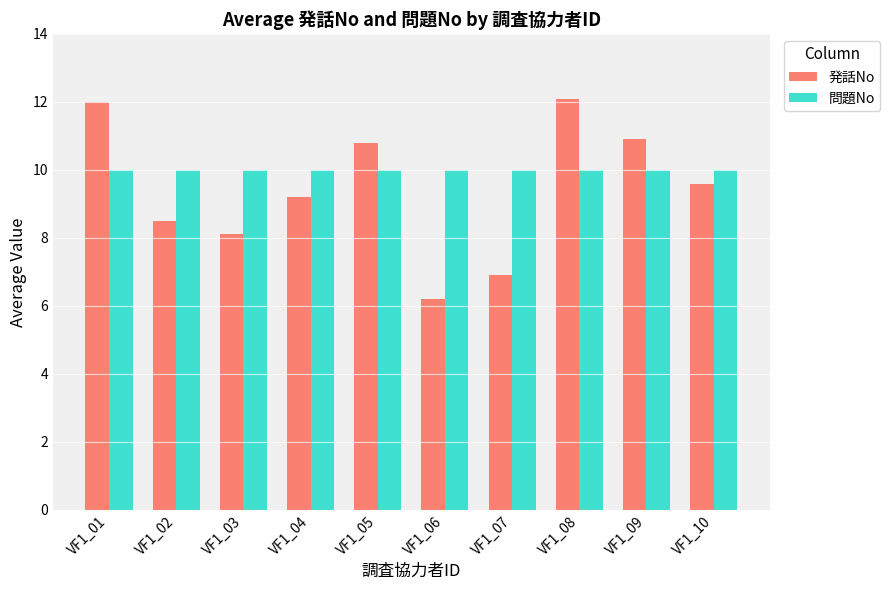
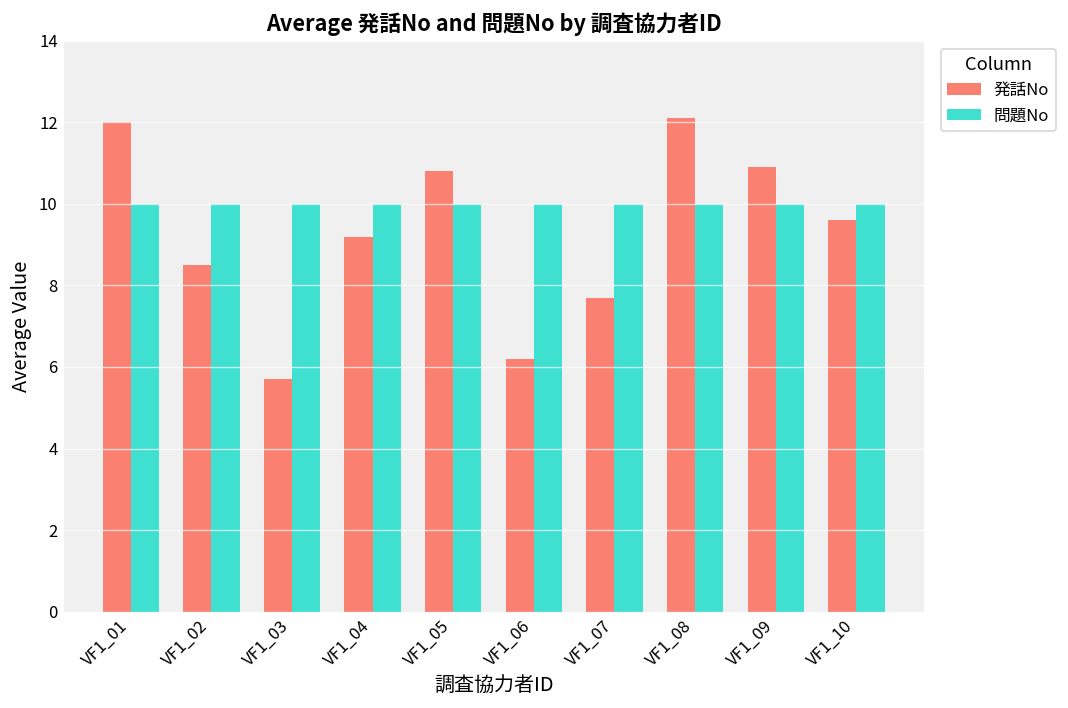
  {
    "発話No": {
      "VF1_01": 12.0,
      "VF1_02": 8.5,
-     "VF1_03": 8.1,
+     "VF1_03": 5.7,
      "VF1_04": 9.2,
      "VF1_05": 10.8,
      "VF1_06": 6.2,
-     "VF1_07": 6.9,
+     "VF1_07": 7.7,
      "VF1_08": 12.1,
      "VF1_09": 10.9,
      "VF1_10": 9.6
    },
    "問題No": {
      "VF1_01": 10.0,
      "VF1_02": 10.0,
      "VF1_03": 10.0,
      "VF1_04": 10.0,
      "VF1_05": 10.0,
      "VF1_06": 10.0,
      "VF1_07": 10.0,
      "VF1_08": 10.0,
      "VF1_09": 10.0,
      "VF1_10": 10.0
    }
  }
